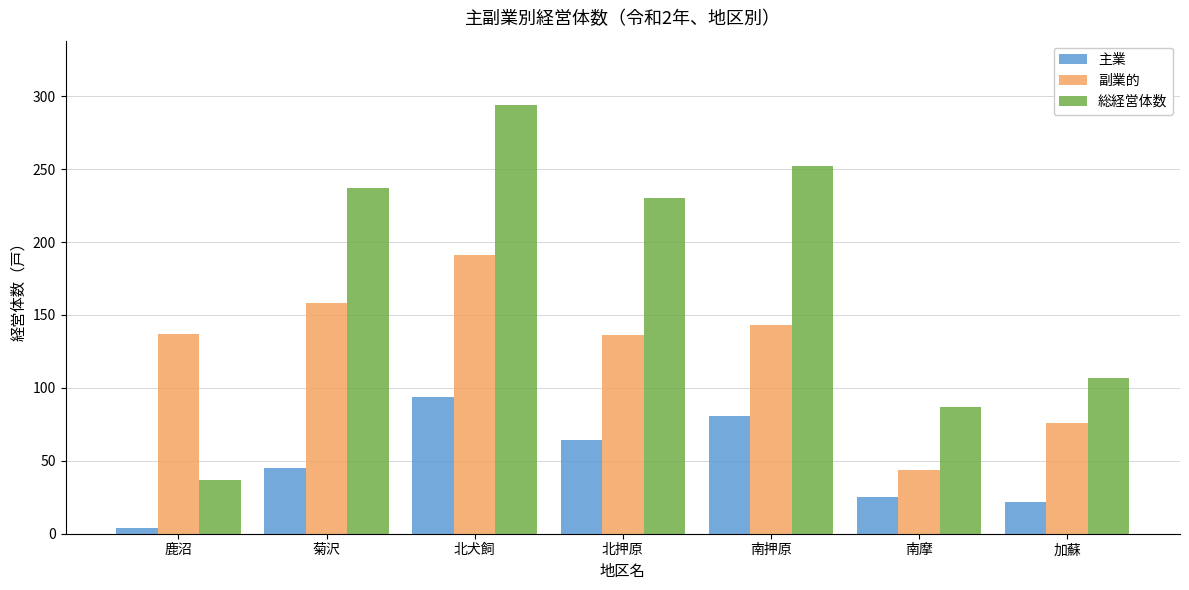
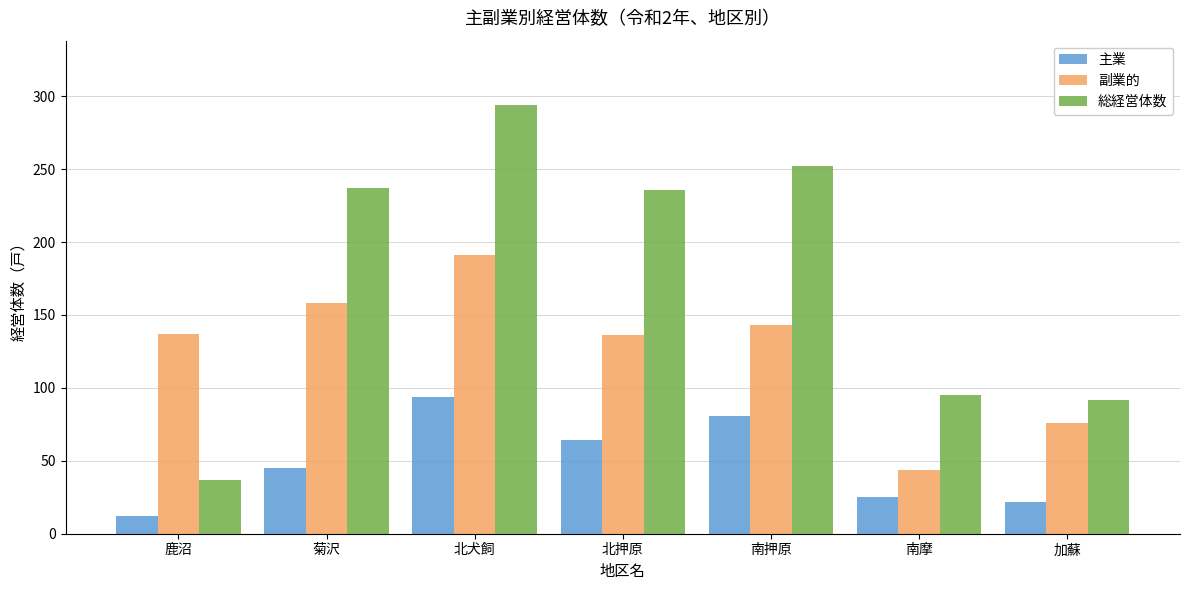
  {
    "主業": {
-     "鹿沼": 4,
+     "鹿沼": 12,
      "菊沢": 45,
      "北犬飼": 94,
      "北押原": 64,
      "南押原": 81,
      "南摩": 25,
      "加蘇": 22
    },
    "副業的": {
      "鹿沼": 137,
      "菊沢": 158,
      "北犬飼": 191,
      "北押原": 136,
      "南押原": 143,
      "南摩": 44,
      "加蘇": 76
    },
    "総経営体数": {
      "鹿沼": 37,
      "菊沢": 237,
      "北犬飼": 294,
-     "北押原": 230,
+     "北押原": 236,
      "南押原": 252,
-     "南摩": 87,
-     "加蘇": 107
+     "南摩": 95,
+     "加蘇": 92
    }
  }
